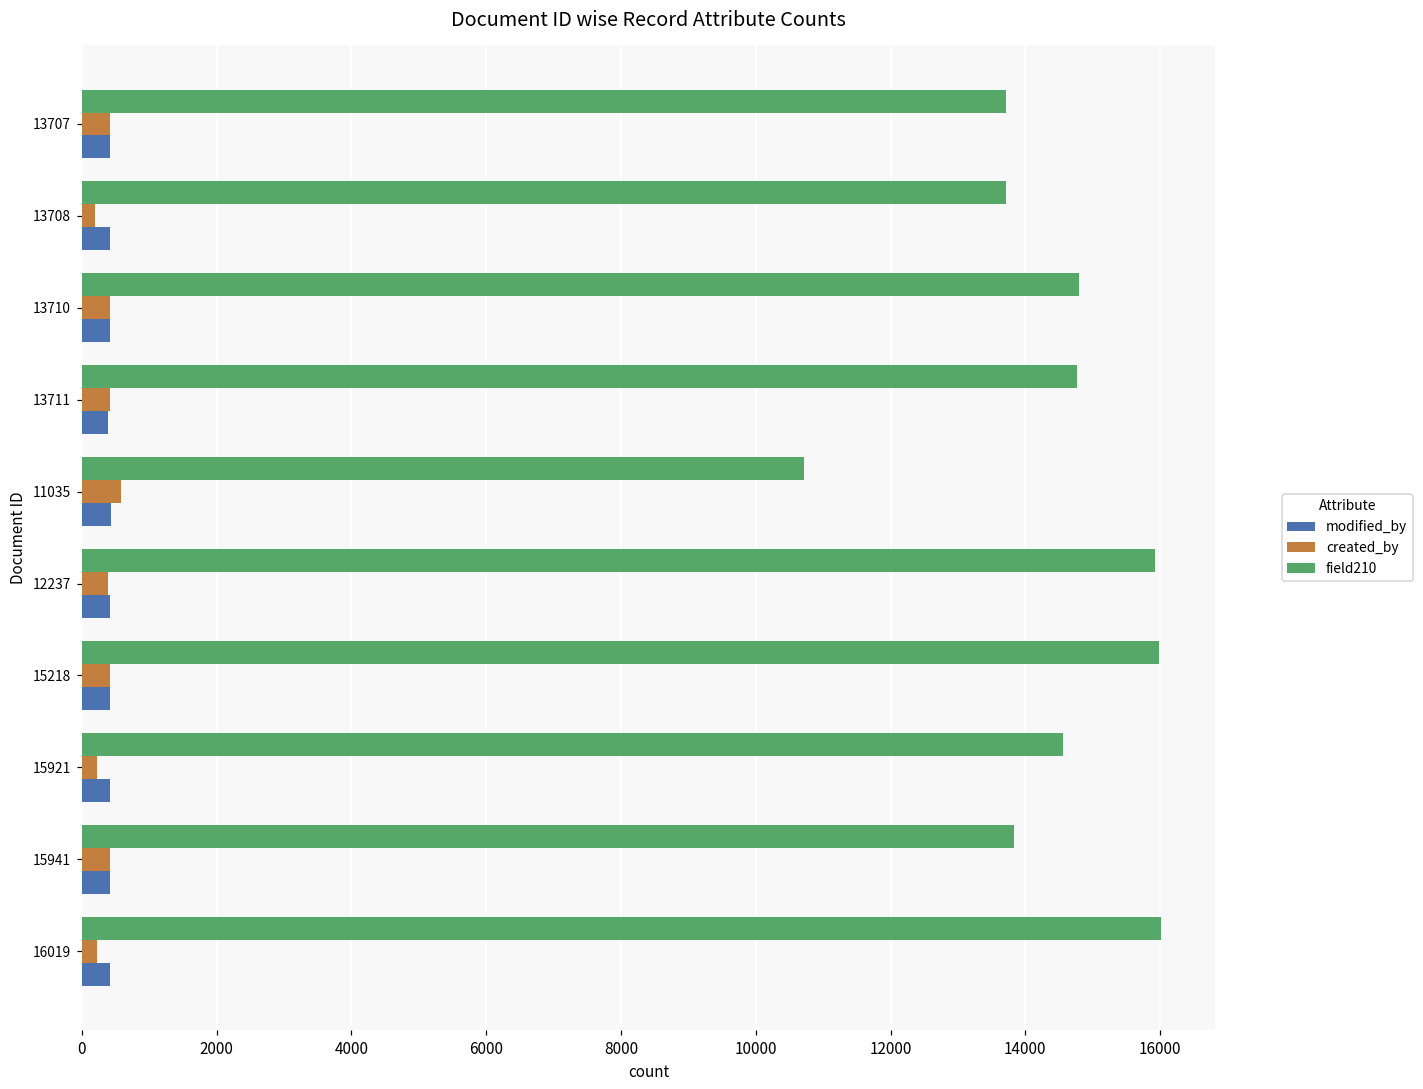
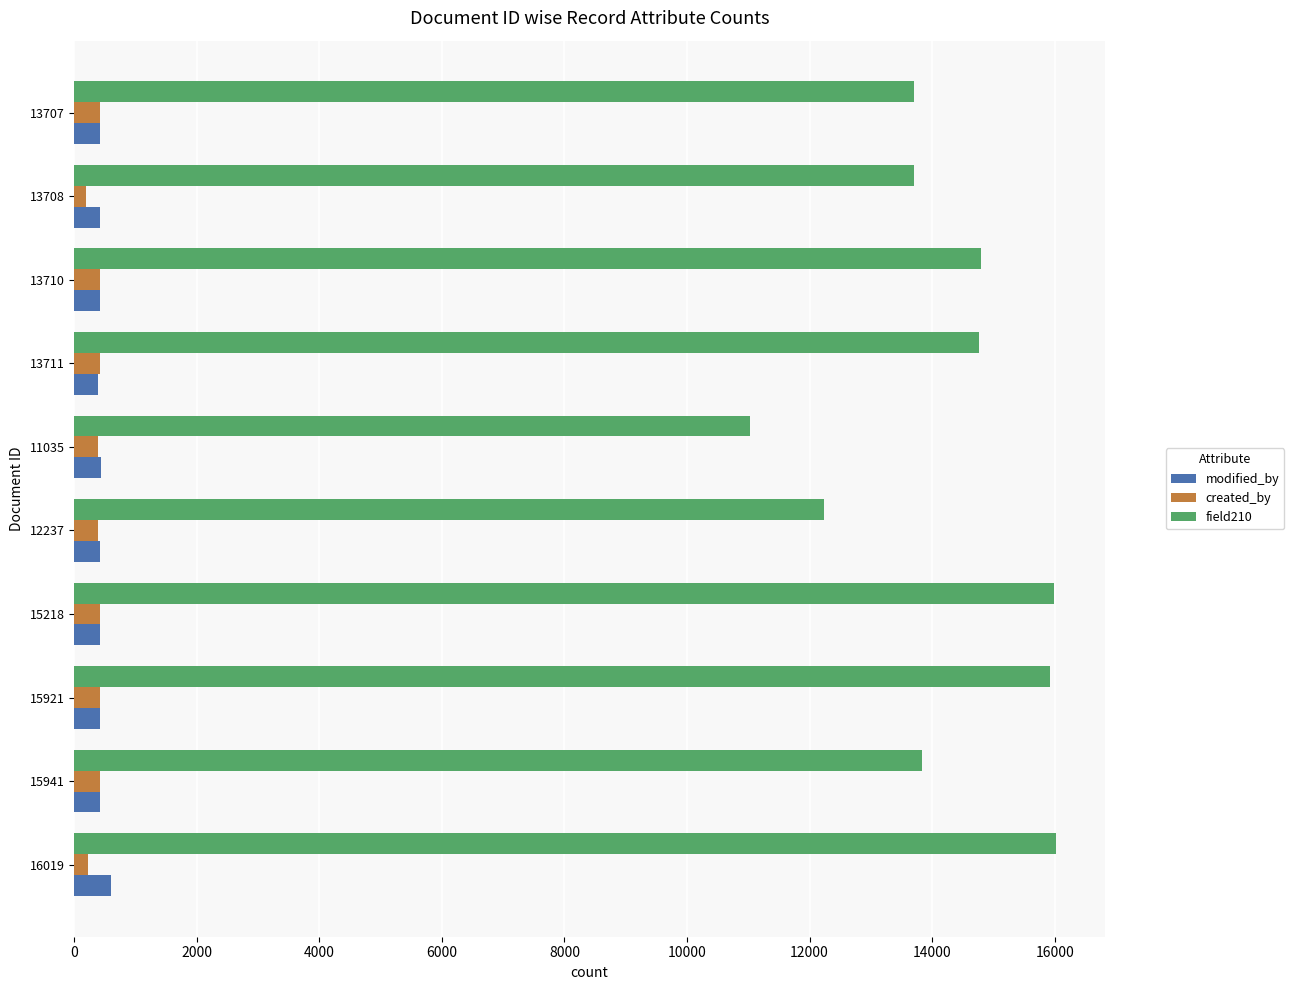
  {
    "modified_by": {
      "13707": 400,
      "13708": 400,
      "13710": 400,
      "13711": 400,
      "11035": 400,
      "12237": 400,
      "15218": 400,
      "15921": 400,
      "15941": 400,
-     "16019": 400
+     "16019": 600
    },
    "created_by": {
      "13707": 400,
      "13708": 200,
      "13710": 400,
      "13711": 400,
-     "11035": 600,
+     "11035": 400,
      "12237": 400,
      "15218": 400,
-     "15921": 200,
+     "15921": 400,
      "15941": 400,
      "16019": 200
    },
    "field210": {
      "13707": 13700,
      "13708": 13700,
      "13710": 14800,
      "13711": 14800,
-     "11035": 10700,
-     "12237": 15900,
+     "11035": 11000,
+     "12237": 12200,
      "15218": 16000,
-     "15921": 14600,
+     "15921": 15900,
      "15941": 13800,
      "16019": 16000
    }
  }
